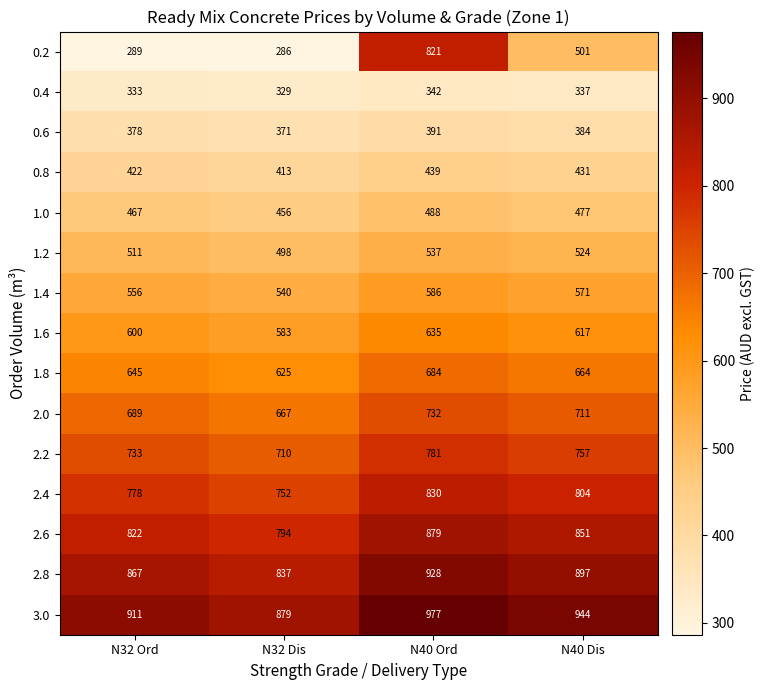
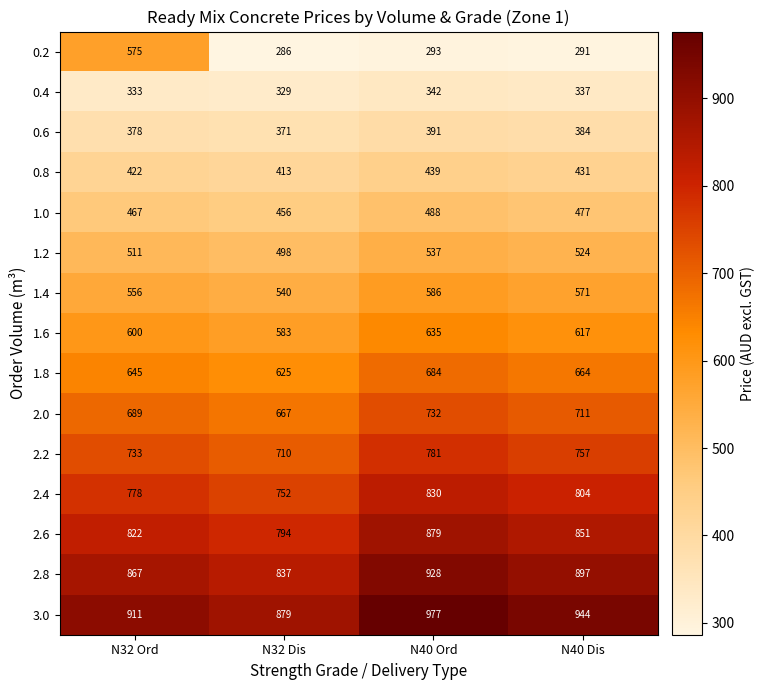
  {
    "0.2": {
-     "N32 Ord": 289,
+     "N32 Ord": 575,
      "N32 Dis": 286,
-     "N40 Ord": 821,
-     "N40 Dis": 501
+     "N40 Ord": 293,
+     "N40 Dis": 291
    },
    "0.4": {
      "N32 Ord": 333,
      "N32 Dis": 329,
      "N40 Ord": 342,
      "N40 Dis": 337
    },
    "0.6": {
      "N32 Ord": 378,
      "N32 Dis": 371,
      "N40 Ord": 391,
      "N40 Dis": 384
    },
    "0.8": {
      "N32 Ord": 422,
      "N32 Dis": 413,
      "N40 Ord": 439,
      "N40 Dis": 431
    },
    "1.0": {
      "N32 Ord": 467,
      "N32 Dis": 456,
      "N40 Ord": 488,
      "N40 Dis": 477
    },
    "1.2": {
      "N32 Ord": 511,
      "N32 Dis": 498,
      "N40 Ord": 537,
      "N40 Dis": 524
    },
    "1.4": {
      "N32 Ord": 556,
      "N32 Dis": 540,
      "N40 Ord": 586,
      "N40 Dis": 571
    },
    "1.6": {
      "N32 Ord": 600,
      "N32 Dis": 583,
      "N40 Ord": 635,
      "N40 Dis": 617
    },
    "1.8": {
      "N32 Ord": 645,
      "N32 Dis": 625,
      "N40 Ord": 684,
      "N40 Dis": 664
    },
    "2.0": {
      "N32 Ord": 689,
      "N32 Dis": 667,
      "N40 Ord": 732,
      "N40 Dis": 711
    },
    "2.2": {
      "N32 Ord": 733,
      "N32 Dis": 710,
      "N40 Ord": 781,
      "N40 Dis": 757
    },
    "2.4": {
      "N32 Ord": 778,
      "N32 Dis": 752,
      "N40 Ord": 830,
      "N40 Dis": 804
    },
    "2.6": {
      "N32 Ord": 822,
      "N32 Dis": 794,
      "N40 Ord": 879,
      "N40 Dis": 851
    },
    "2.8": {
      "N32 Ord": 867,
      "N32 Dis": 837,
      "N40 Ord": 928,
      "N40 Dis": 897
    },
    "3.0": {
      "N32 Ord": 911,
      "N32 Dis": 879,
      "N40 Ord": 977,
      "N40 Dis": 944
    }
  }
